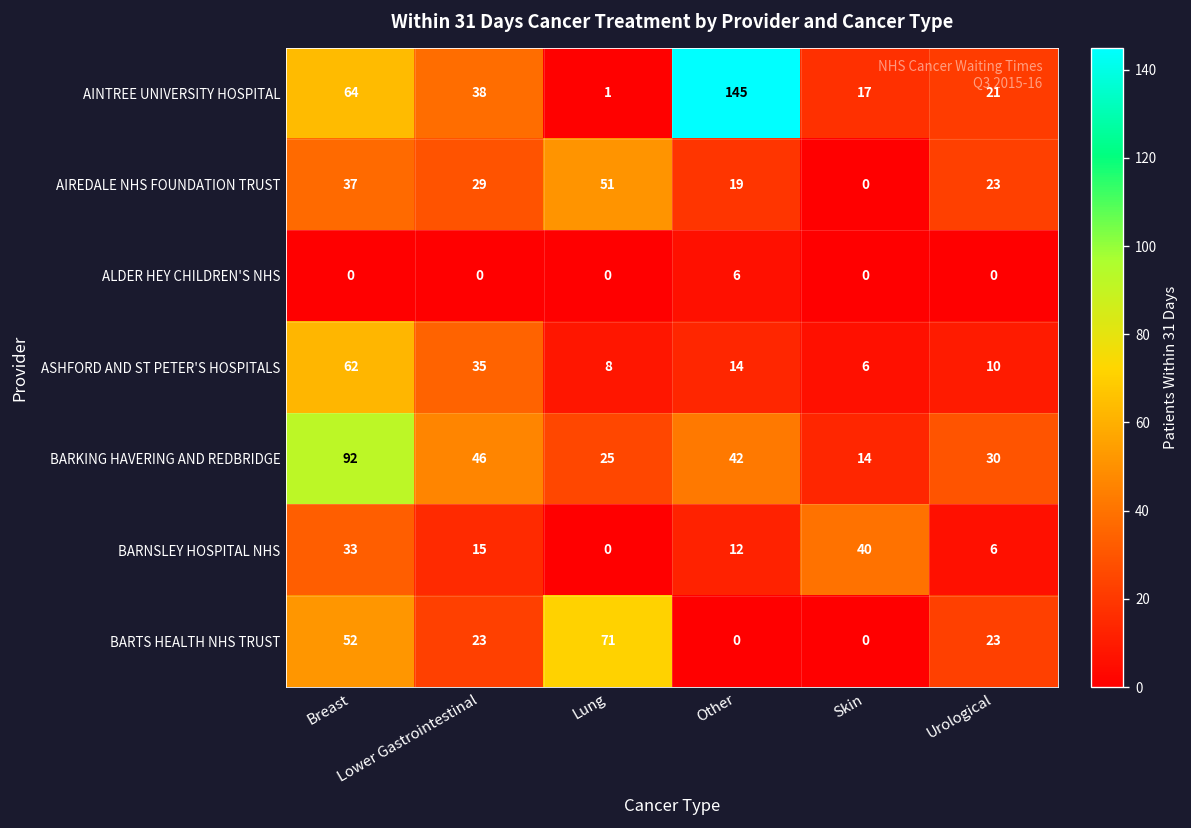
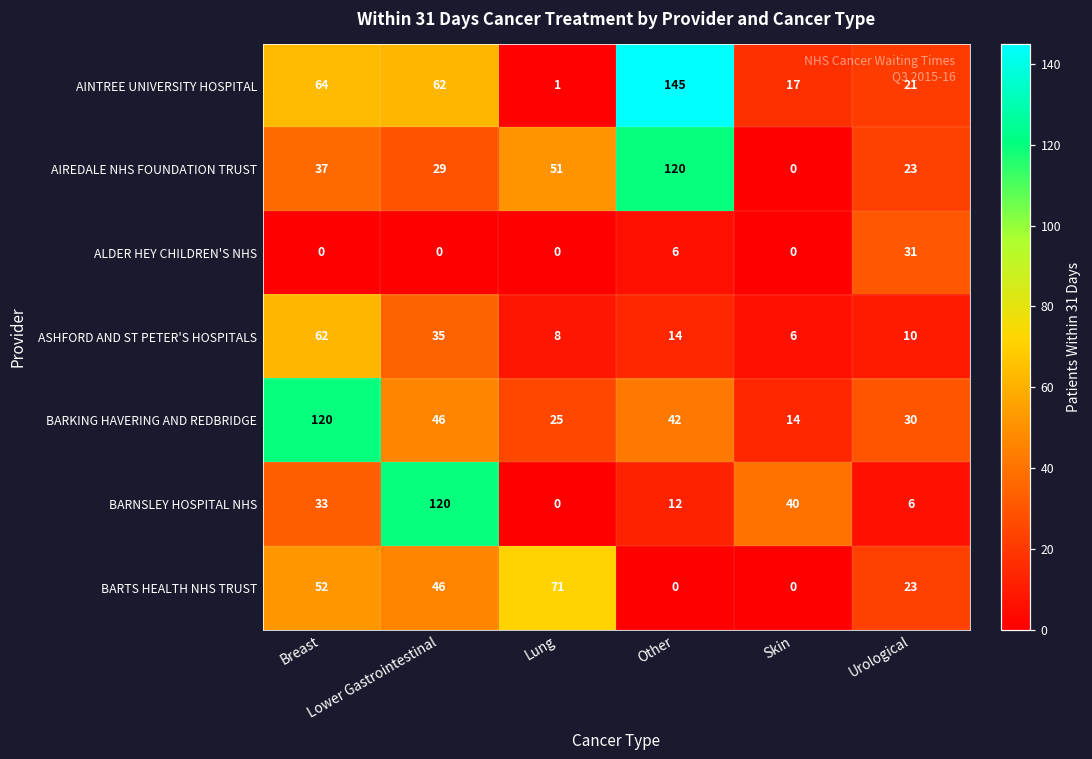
  {
    "AINTREE UNIVERSITY HOSPITAL": {
      "Breast": 64,
-     "Lower Gastrointestinal": 38,
+     "Lower Gastrointestinal": 62,
      "Lung": 1,
      "Other": 145,
      "Skin": 17
    },
    "AIREDALE NHS FOUNDATION TRUST": {
      "Breast": 37,
      "Lower Gastrointestinal": 29,
      "Lung": 51,
-     "Other": 19,
+     "Other": 120,
      "Skin": 0,
      "Urological": 23
    },
    "ALDER HEY CHILDREN'S NHS": {
      "Breast": 0,
      "Lower Gastrointestinal": 0,
      "Lung": 0,
      "Other": 6,
      "Skin": 0,
-     "Urological": 0
+     "Urological": 31
    },
    "ASHFORD AND ST PETER'S HOSPITALS": {
      "Breast": 62,
      "Lower Gastrointestinal": 35,
      "Lung": 8,
      "Other": 14,
      "Skin": 6,
      "Urological": 10
    },
    "BARKING HAVERING AND REDBRIDGE": {
-     "Breast": 92,
+     "Breast": 120,
      "Lower Gastrointestinal": 46,
      "Lung": 25,
      "Other": 42,
      "Skin": 14,
      "Urological": 30
    },
    "BARNSLEY HOSPITAL NHS": {
      "Breast": 33,
-     "Lower Gastrointestinal": 15,
+     "Lower Gastrointestinal": 120,
      "Lung": 0,
      "Other": 12,
      "Skin": 40,
      "Urological": 6
    },
    "BARTS HEALTH NHS TRUST": {
      "Breast": 52,
-     "Lower Gastrointestinal": 23,
+     "Lower Gastrointestinal": 46,
      "Lung": 71,
      "Other": 0,
      "Skin": 0,
      "Urological": 23
    }
  }
